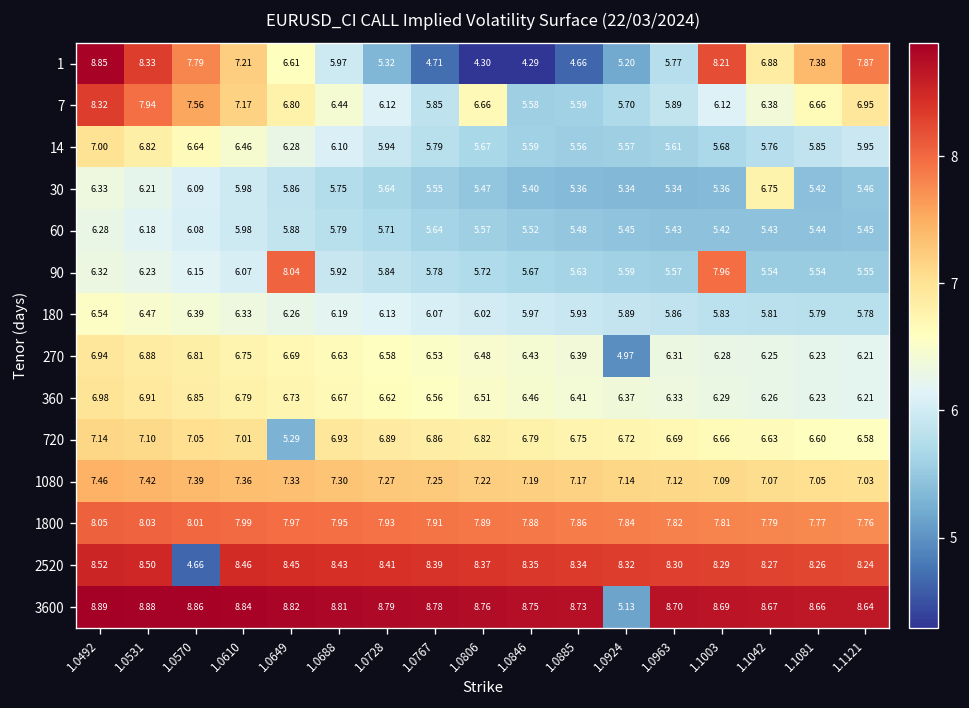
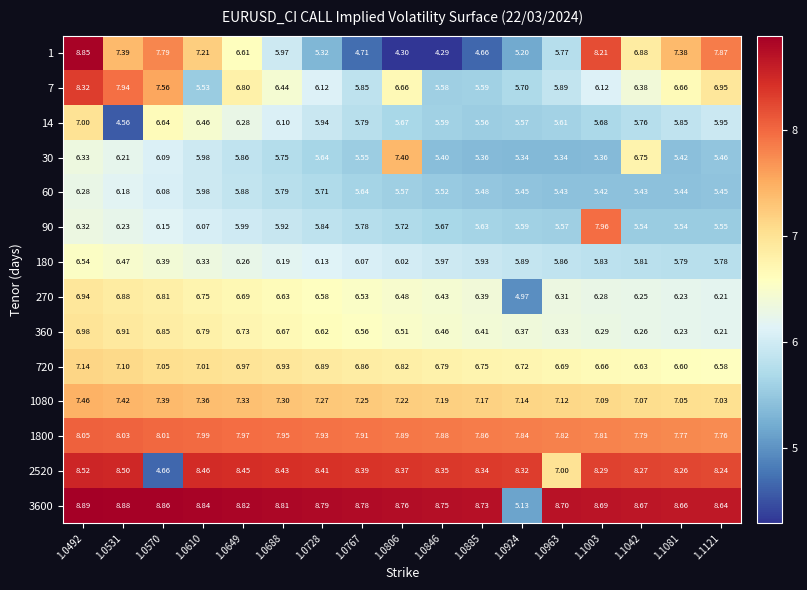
  {
    "1": {
      "1.0492": 8.85,
-     "1.0531": 8.33,
+     "1.0531": 7.39,
      "1.0570": 7.79,
      "1.0610": 7.21,
      "1.0649": 6.61,
      "1.0688": 5.97,
      "1.0728": 5.32,
      "1.0767": 4.71,
      "1.0806": 4.30,
      "1.0846": 4.29,
      "1.0885": 4.66,
      "1.0924": 5.20,
      "1.0963": 5.77,
      "1.1003": 8.21,
      "1.1042": 6.88,
      "1.1081": 7.38,
      "1.1121": 7.87
    },
    "7": {
      "1.0492": 8.32,
      "1.0531": 7.94,
      "1.0570": 7.56,
-     "1.0610": 7.17,
+     "1.0610": 5.53,
      "1.0649": 6.80,
      "1.0688": 6.44,
      "1.0728": 6.12,
      "1.0767": 5.85,
      "1.0806": 6.66,
      "1.0846": 5.58,
      "1.0885": 5.59,
      "1.0924": 5.70,
      "1.0963": 5.89,
      "1.1003": 6.12,
      "1.1042": 6.38,
      "1.1081": 6.66,
      "1.1121": 6.95
    },
    "14": {
      "1.0492": 7.00,
-     "1.0531": 6.82,
+     "1.0531": 4.56,
      "1.0570": 6.64,
      "1.0610": 6.46,
      "1.0649": 6.28,
      "1.0688": 6.10,
      "1.0728": 5.94,
      "1.0767": 5.79,
      "1.0806": 5.67,
      "1.0846": 5.59,
      "1.0885": 5.56,
      "1.0924": 5.57,
      "1.0963": 5.61,
      "1.1003": 5.68,
      "1.1042": 5.76,
      "1.1081": 5.85,
      "1.1121": 5.95
    },
    "30": {
      "1.0492": 6.33,
      "1.0531": 6.21,
      "1.0570": 6.09,
      "1.0610": 5.98,
      "1.0649": 5.86,
      "1.0688": 5.75,
      "1.0728": 5.64,
      "1.0767": 5.55,
-     "1.0806": 5.47,
+     "1.0806": 7.40,
      "1.0846": 5.40,
      "1.0885": 5.36,
      "1.0924": 5.34,
      "1.0963": 5.34,
      "1.1003": 5.36,
      "1.1042": 6.75,
      "1.1081": 5.42,
      "1.1121": 5.46
    },
    "90": {
      "1.0492": 6.32,
      "1.0531": 6.23,
      "1.0570": 6.15,
      "1.0610": 6.07,
-     "1.0649": 8.04,
+     "1.0649": 5.99,
      "1.0688": 5.92,
      "1.0728": 5.84,
      "1.0767": 5.78,
      "1.0806": 5.72,
      "1.0846": 5.67,
      "1.0885": 5.63,
      "1.0924": 5.59,
      "1.0963": 5.57,
      "1.1003": 7.96,
      "1.1042": 5.54,
      "1.1081": 5.54,
      "1.1121": 5.55
    },
    "720": {
      "1.0492": 7.14,
      "1.0531": 7.10,
      "1.0570": 7.05,
      "1.0610": 7.01,
-     "1.0649": 5.29,
+     "1.0649": 6.97,
      "1.0688": 6.93,
      "1.0728": 6.89,
      "1.0767": 6.86,
      "1.0806": 6.82,
      "1.0846": 6.79,
      "1.0885": 6.75,
      "1.0924": 6.72,
      "1.0963": 6.69,
      "1.1003": 6.66,
      "1.1042": 6.63,
      "1.1081": 6.60,
      "1.1121": 6.58
    },
    "2520": {
      "1.0492": 8.52,
      "1.0531": 8.50,
      "1.0570": 4.66,
      "1.0610": 8.46,
      "1.0649": 8.45,
      "1.0688": 8.43,
      "1.0728": 8.41,
      "1.0767": 8.39,
      "1.0806": 8.37,
      "1.0846": 8.35,
      "1.0885": 8.34,
      "1.0924": 8.32,
-     "1.0963": 8.30,
+     "1.0963": 7.00,
      "1.1003": 8.29,
      "1.1042": 8.27,
      "1.1081": 8.26,
      "1.1121": 8.24
    }
  }
